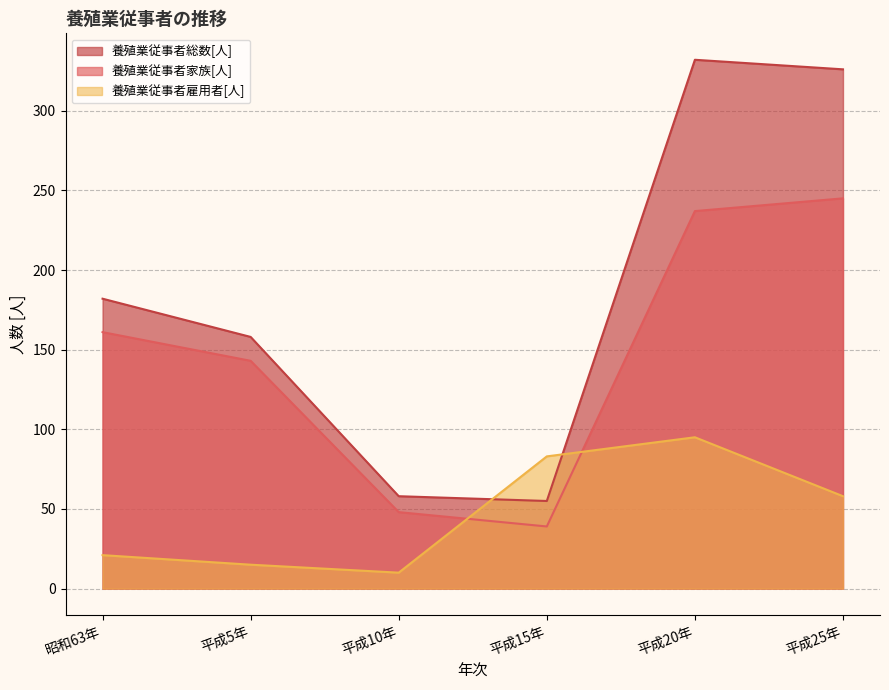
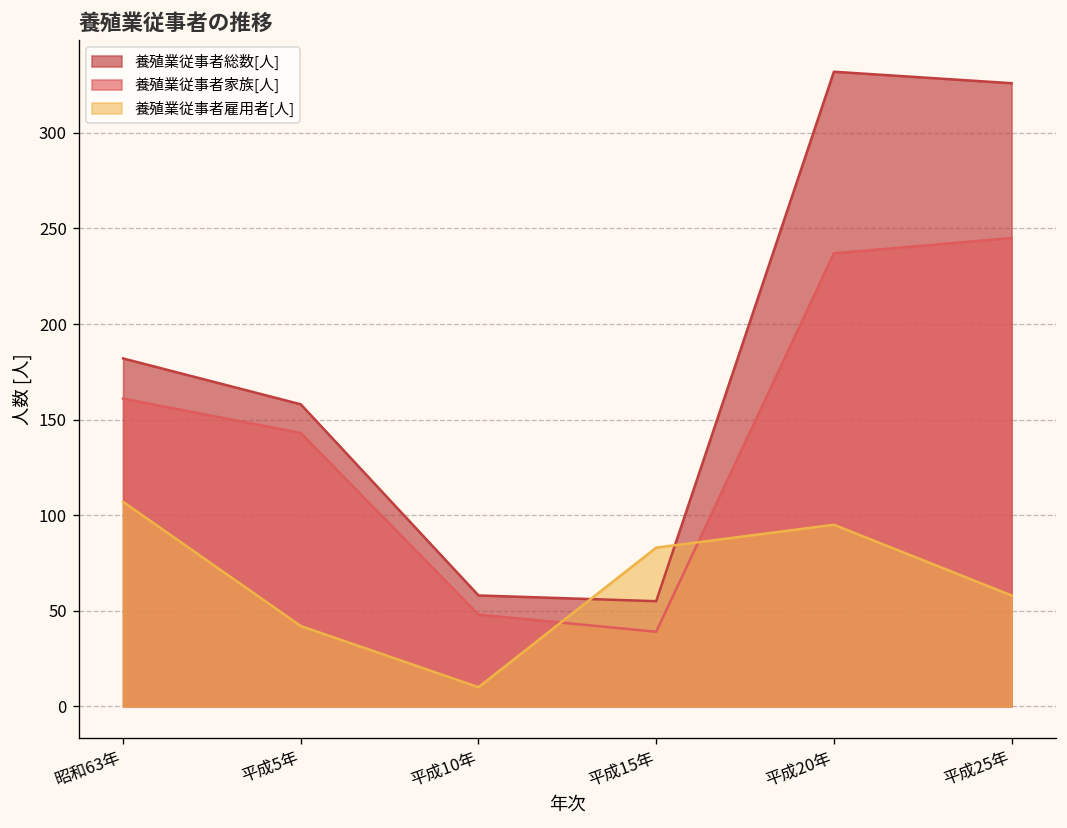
  {
    "養殖業従事者雇用者[人]": {
-     "昭和63年": 21,
-     "平成5年": 15,
+     "昭和63年": 107,
+     "平成5年": 42,
      "平成10年": 10,
      "平成15年": 83,
      "平成20年": 95,
      "平成25年": 58
    }
  }
